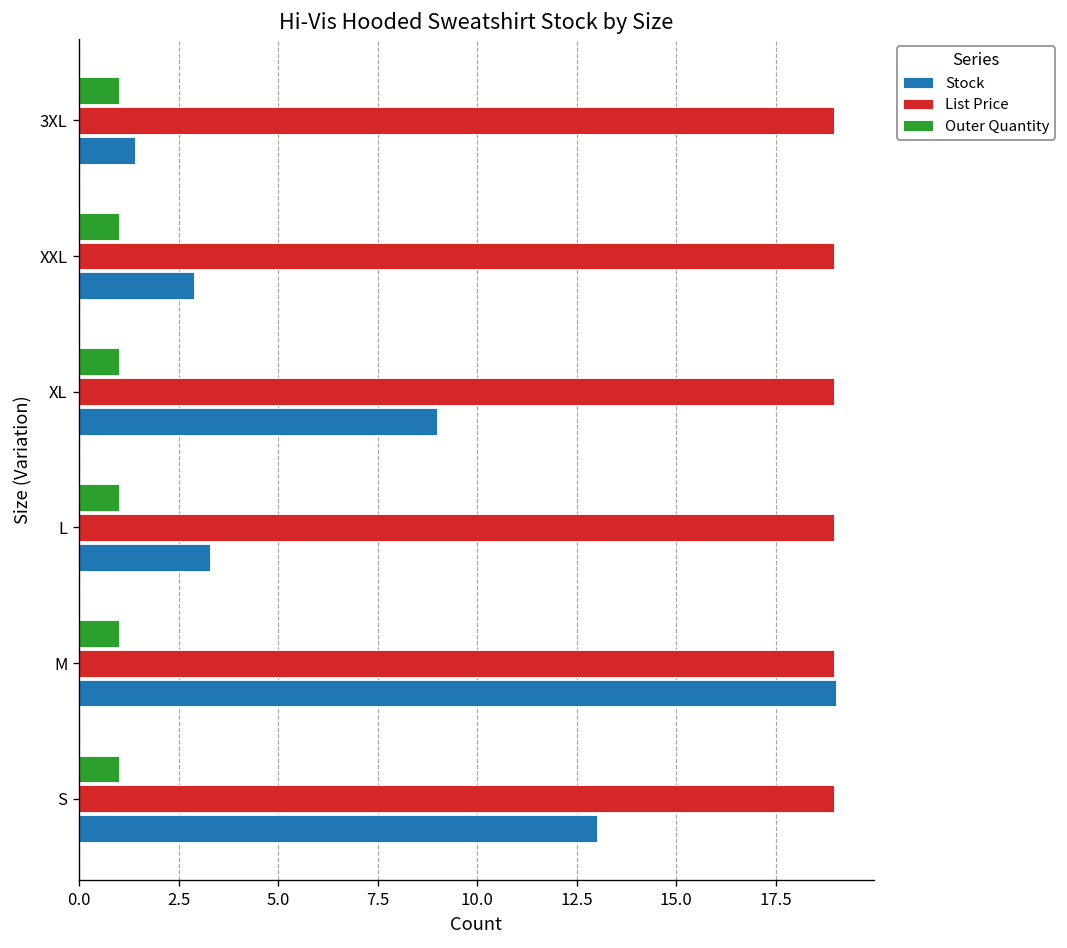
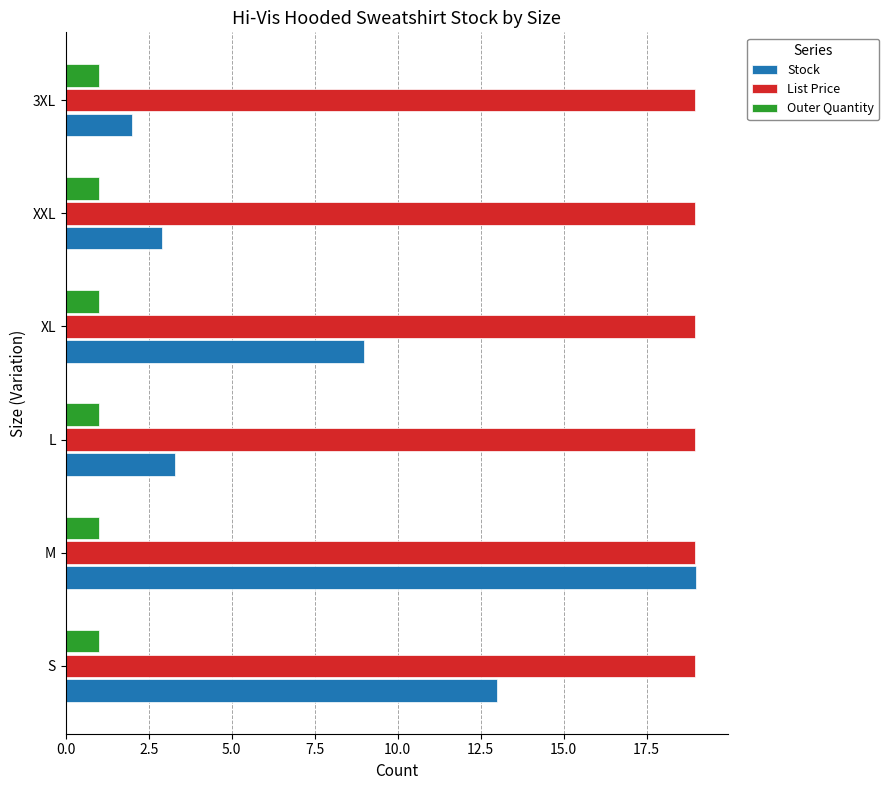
  {
    "Stock": {
-     "3XL": 1.4,
+     "3XL": 2.0,
      "XXL": 2.9,
      "XL": 9.0,
      "L": 3.3,
      "M": 19.0,
      "S": 13.0
    },
    "List Price": {
      "3XL": 19.0,
      "XXL": 19.0,
      "XL": 19.0,
      "L": 19.0,
      "M": 19.0,
      "S": 19.0
    },
    "Outer Quantity": {
      "3XL": 1.0,
      "XXL": 1.0,
      "XL": 1.0,
      "L": 1.0,
      "M": 1.0,
      "S": 1.0
    }
  }
